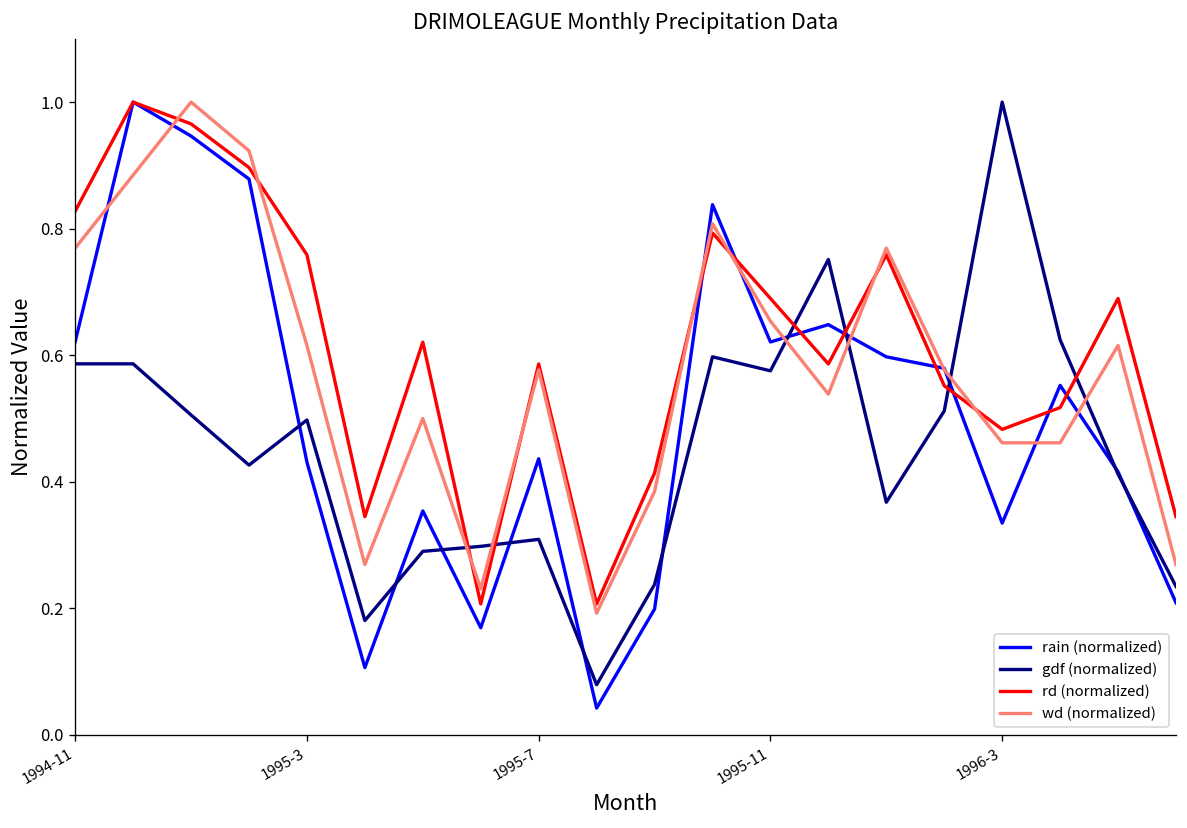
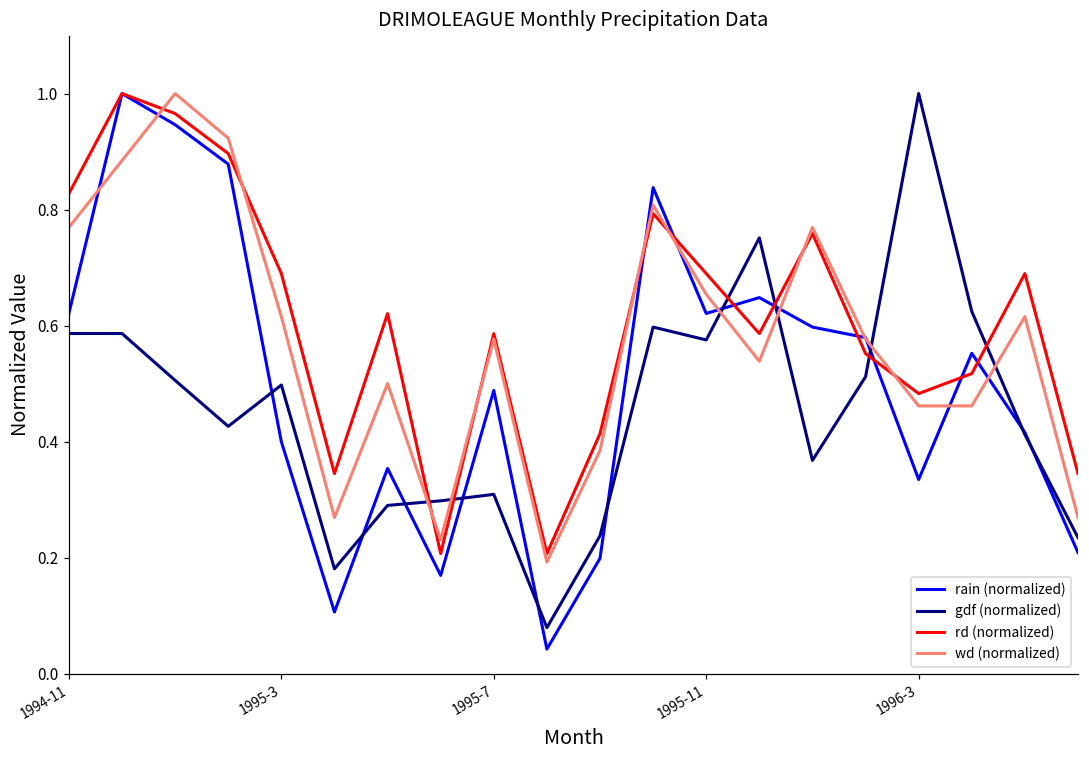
  {
    "rain (normalized)": {
      "1994-11": 0.62,
-     "1995-3": 0.43,
-     "1995-7": 0.44,
+     "1995-3": 0.40,
+     "1995-7": 0.49,
      "1995-11": 0.62,
      "1996-3": 0.33
    },
    "gdf (normalized)": {
      "1994-11": 0.59,
      "1995-3": 0.50,
      "1995-7": 0.31,
      "1995-11": 0.58,
      "1996-3": 1.00
    },
    "rd (normalized)": {
      "1994-11": 0.83,
-     "1995-3": 0.76,
+     "1995-3": 0.69,
      "1995-7": 0.59,
      "1995-11": 0.69,
      "1996-3": 0.48
    },
    "wd (normalized)": {
      "1994-11": 0.77,
      "1995-3": 0.62,
      "1995-7": 0.58,
      "1995-11": 0.65,
      "1996-3": 0.46
    }
  }
